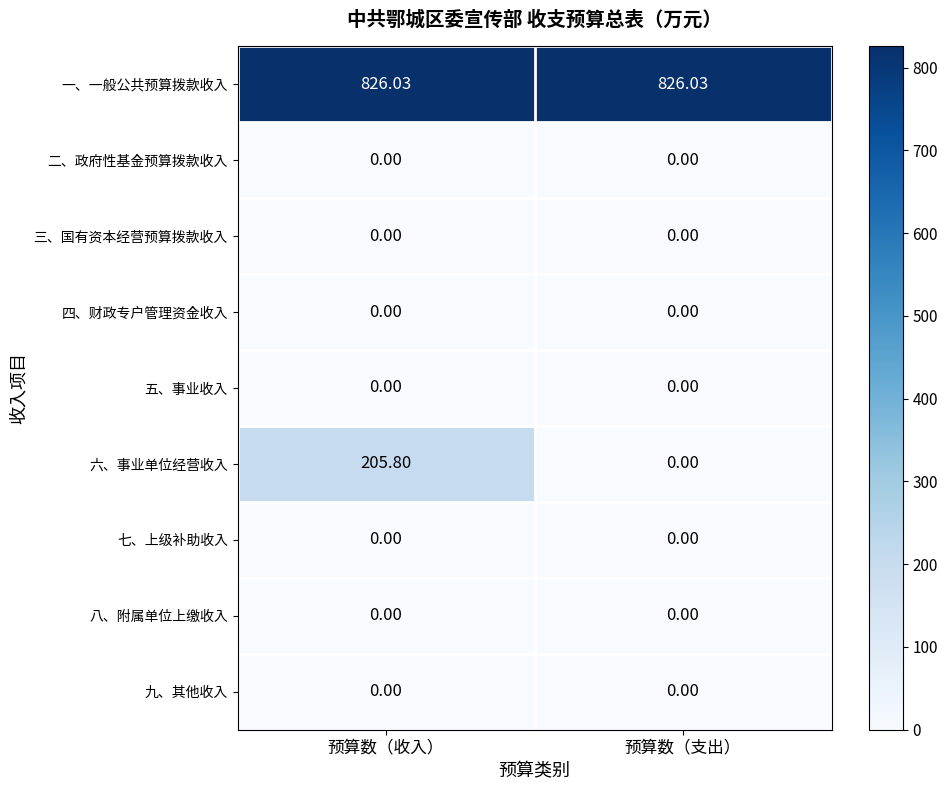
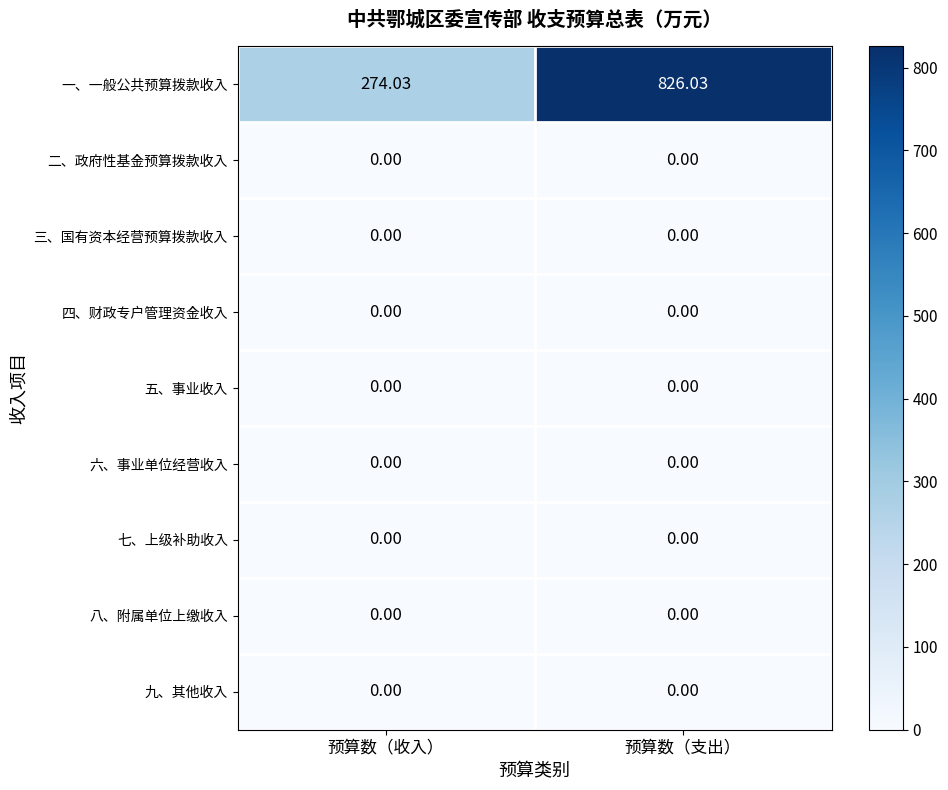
  {
    "一、一般公共预算拨款收入": {
-     "预算数（收入）": 826.03,
+     "预算数（收入）": 274.03,
      "预算数（支出）": 826.03
    },
    "二、政府性基金预算拨款收入": {
      "预算数（收入）": 0.00,
      "预算数（支出）": 0.00
    },
    "三、国有资本经营预算拨款收入": {
      "预算数（收入）": 0.00,
      "预算数（支出）": 0.00
    },
    "四、财政专户管理资金收入": {
      "预算数（收入）": 0.00,
      "预算数（支出）": 0.00
    },
    "五、事业收入": {
      "预算数（收入）": 0.00,
      "预算数（支出）": 0.00
    },
    "六、事业单位经营收入": {
-     "预算数（收入）": 205.80,
+     "预算数（收入）": 0.00,
      "预算数（支出）": 0.00
    },
    "七、上级补助收入": {
      "预算数（收入）": 0.00,
      "预算数（支出）": 0.00
    },
    "八、附属单位上缴收入": {
      "预算数（收入）": 0.00,
      "预算数（支出）": 0.00
    },
    "九、其他收入": {
      "预算数（收入）": 0.00,
      "预算数（支出）": 0.00
    }
  }
